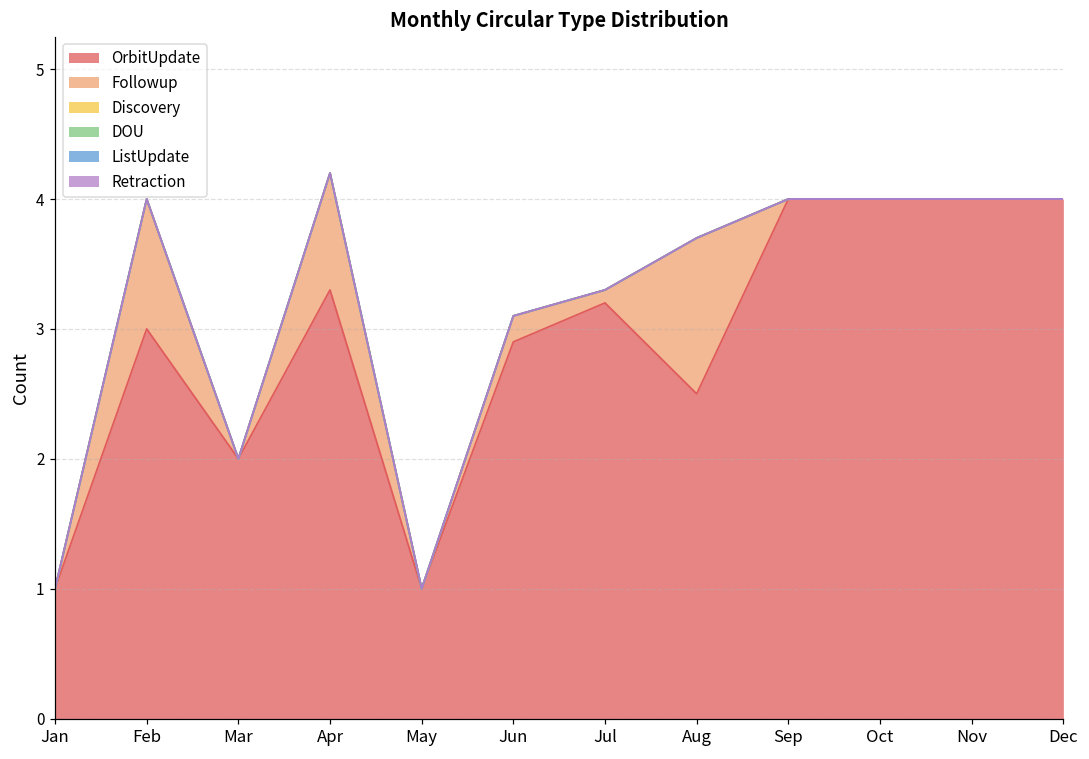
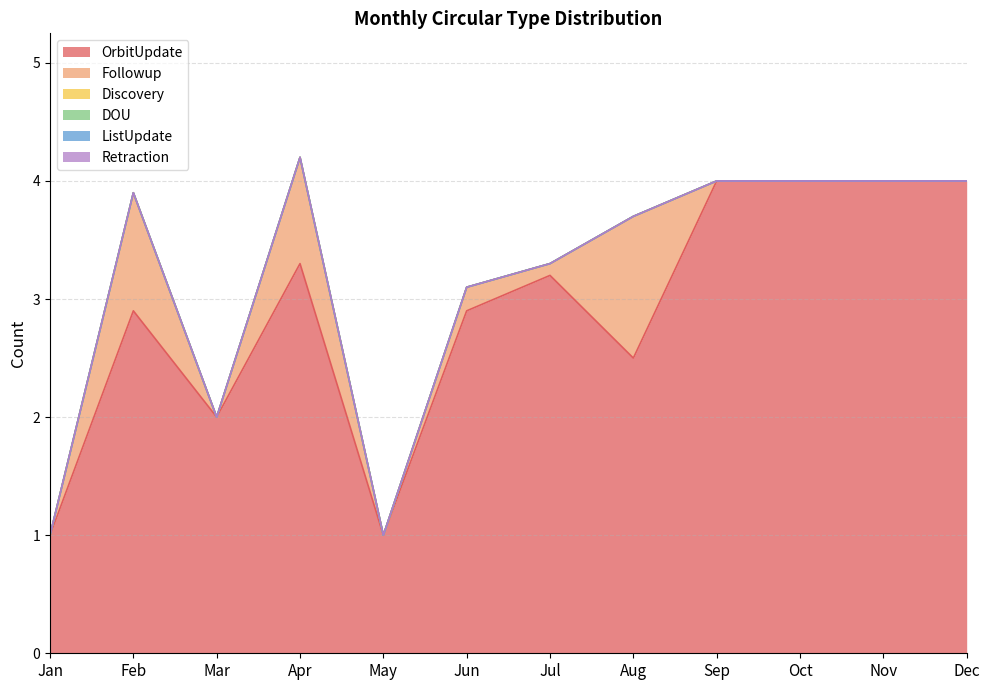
  {
    "OrbitUpdate": {
-     "Feb": 3.0,
+     "Feb": 2.9,
      "Apr": 3.3,
      "Jun": 2.9,
      "Jul": 3.2,
      "Aug": 2.5
    }
  }
